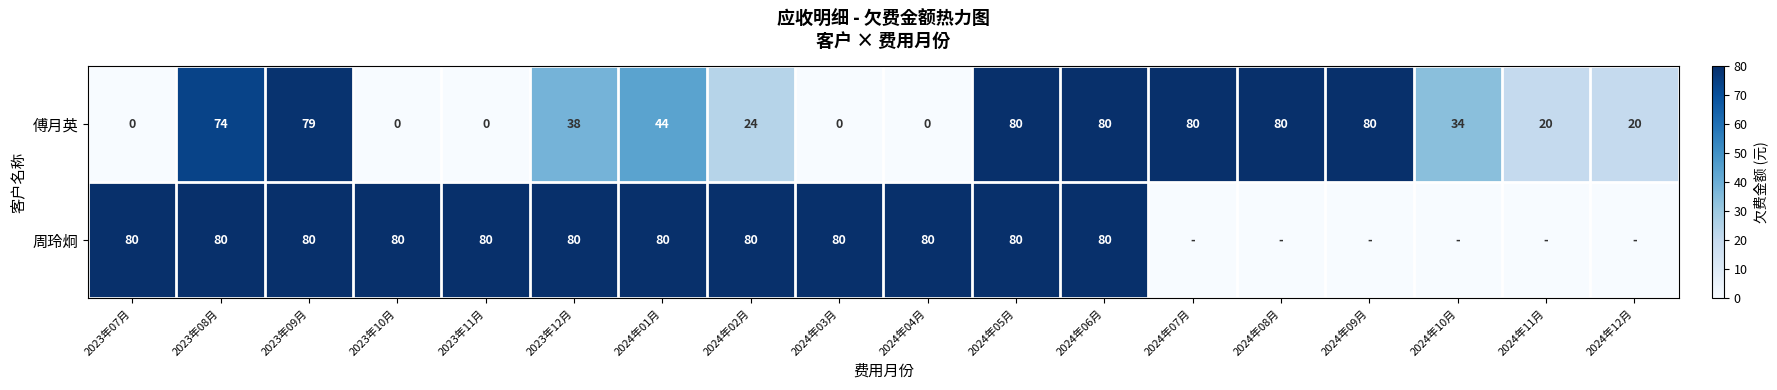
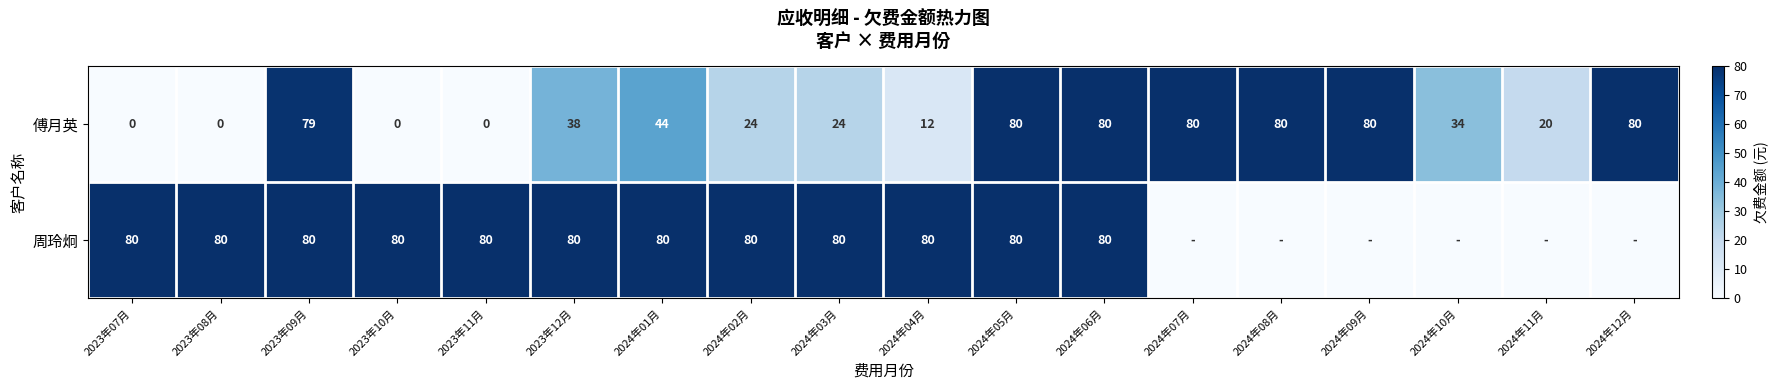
  {
    "傅月英": {
      "2023年07月": 0,
-     "2023年08月": 74,
+     "2023年08月": 0,
      "2023年09月": 79,
      "2023年10月": 0,
      "2023年11月": 0,
      "2023年12月": 38,
      "2024年01月": 44,
      "2024年02月": 24,
-     "2024年03月": 0,
-     "2024年04月": 0,
+     "2024年03月": 24,
+     "2024年04月": 12,
      "2024年05月": 80,
      "2024年06月": 80,
      "2024年07月": 80,
      "2024年08月": 80,
      "2024年09月": 80,
      "2024年10月": 34,
      "2024年11月": 20,
-     "2024年12月": 20
+     "2024年12月": 80
    },
    "周玲炯": {
      "2023年07月": 80,
      "2023年08月": 80,
      "2023年09月": 80,
      "2023年10月": 80,
      "2023年11月": 80,
      "2023年12月": 80,
      "2024年01月": 80,
      "2024年02月": 80,
      "2024年03月": 80,
      "2024年04月": 80,
      "2024年05月": 80,
      "2024年06月": 80
    }
  }
